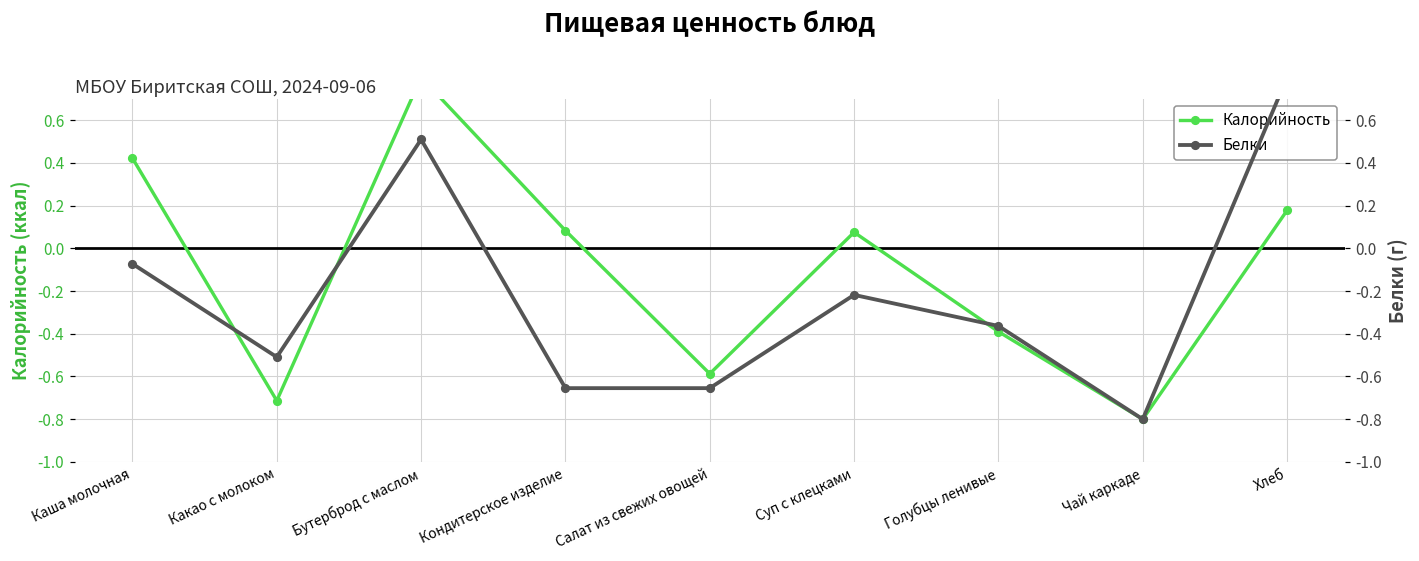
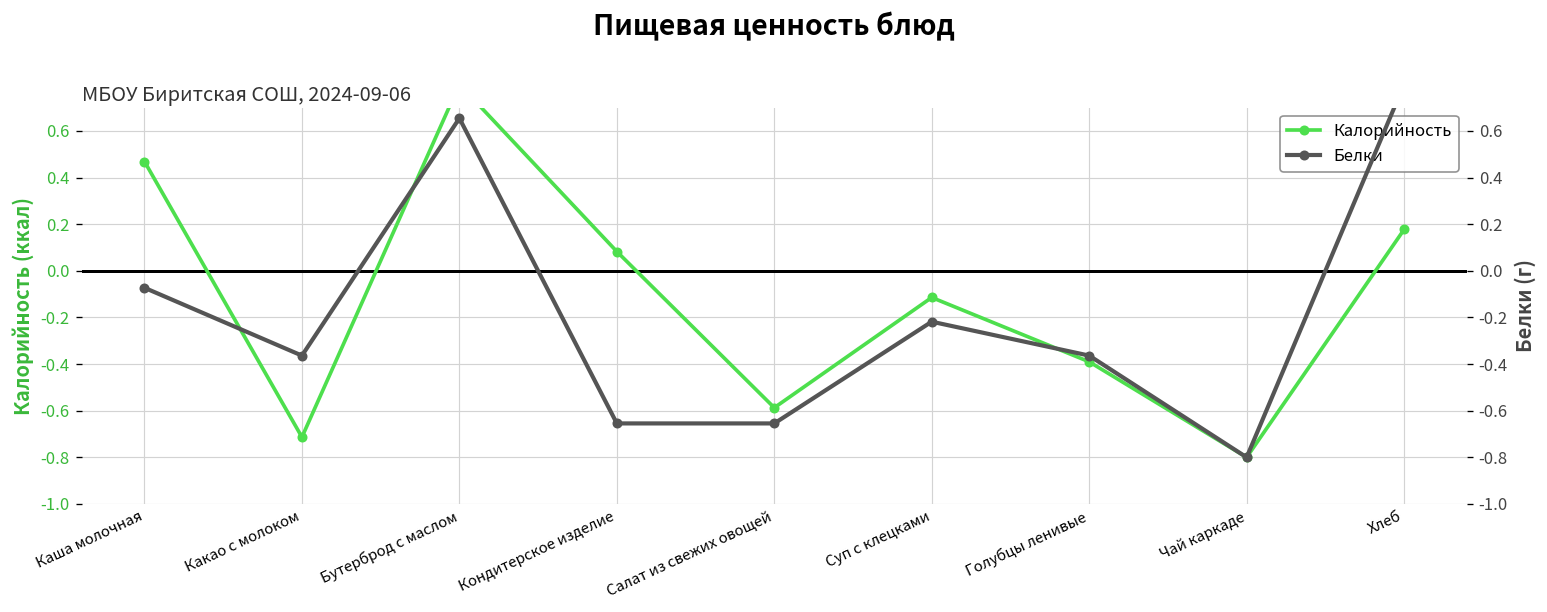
  {
    "Калорийность": {
-     "Каша молочная": 0.42,
+     "Каша молочная": 0.47,
      "Какао с молоком": -0.71,
      "Кондитерское изделие": 0.08,
      "Салат из свежих овощей": -0.59,
-     "Суп с клецками": 0.07,
+     "Суп с клецками": -0.11,
      "Голубцы ленивые": -0.39,
      "Чай каркаде": -0.80,
      "Хлеб": 0.18
    },
    "Белки": {
      "Каша молочная": -0.07,
-     "Какао с молоком": -0.51,
-     "Бутерброд с маслом": 0.51,
+     "Какао с молоком": -0.36,
+     "Бутерброд с маслом": 0.65,
      "Кондитерское изделие": -0.65,
      "Салат из свежих овощей": -0.65,
      "Суп с клецками": -0.22,
      "Голубцы ленивые": -0.36,
      "Чай каркаде": -0.80
    }
  }
